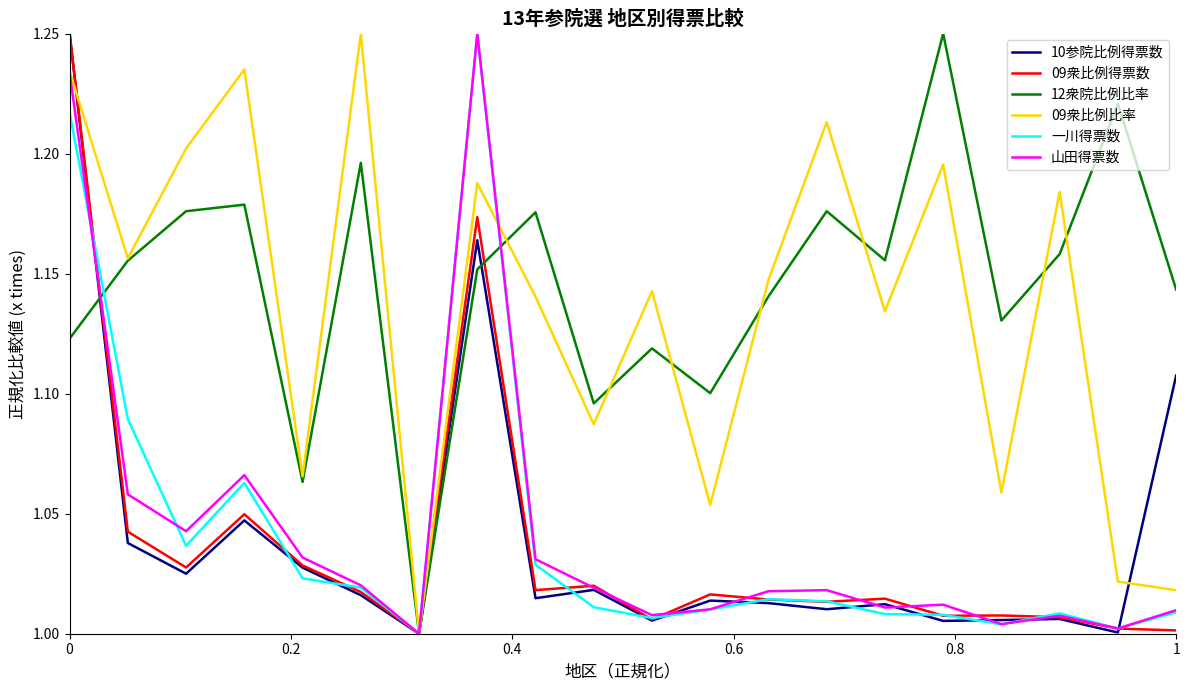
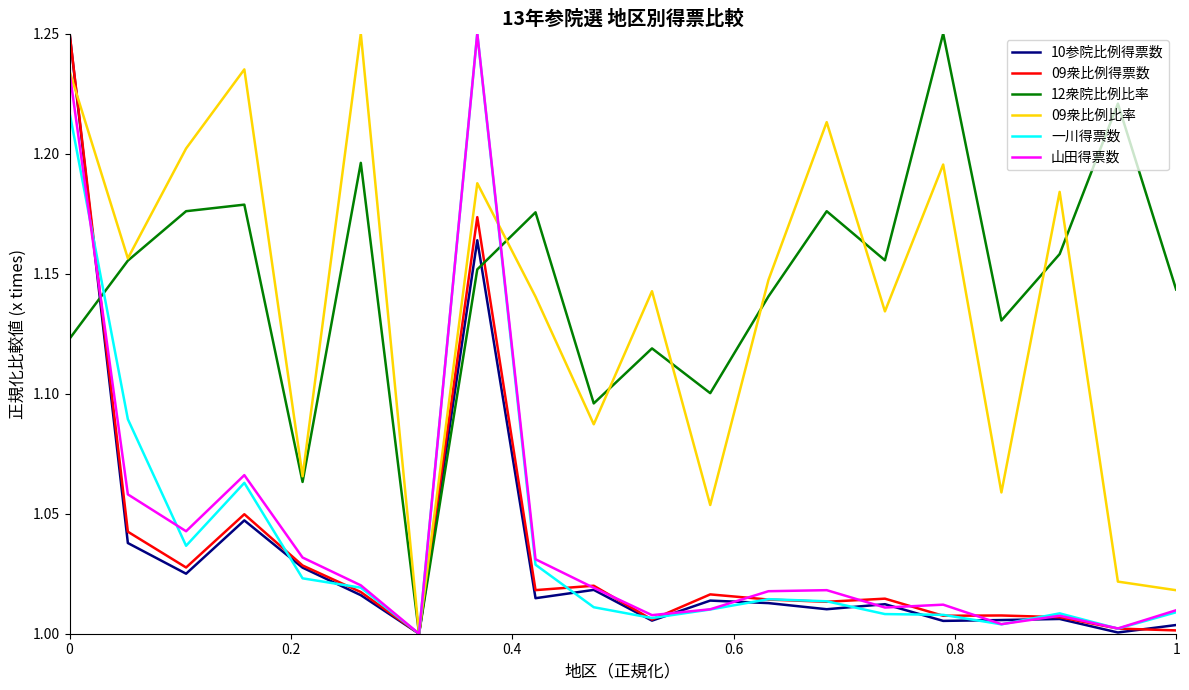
  {
    "10参院比例得票数": {
-     "1": 1.108
+     "1": 1.004
    },
    "09衆比例得票数": {
      "1": 1.001
    },
    "12衆院比例比率": {
      "0": 1.123,
      "1": 1.143
    },
    "09衆比例比率": {
      "1": 1.018
    },
    "一川得票数": {
      "0": 1.217
    }
  }
